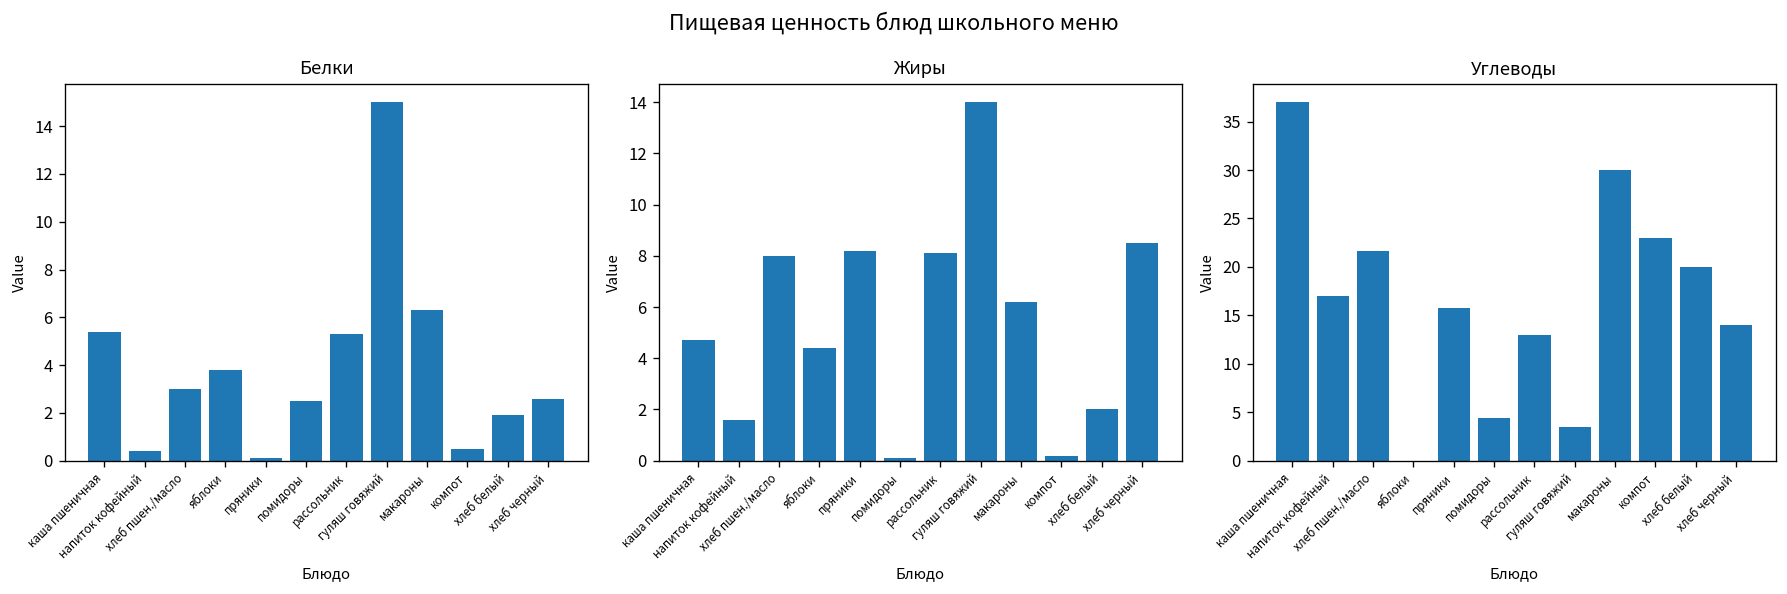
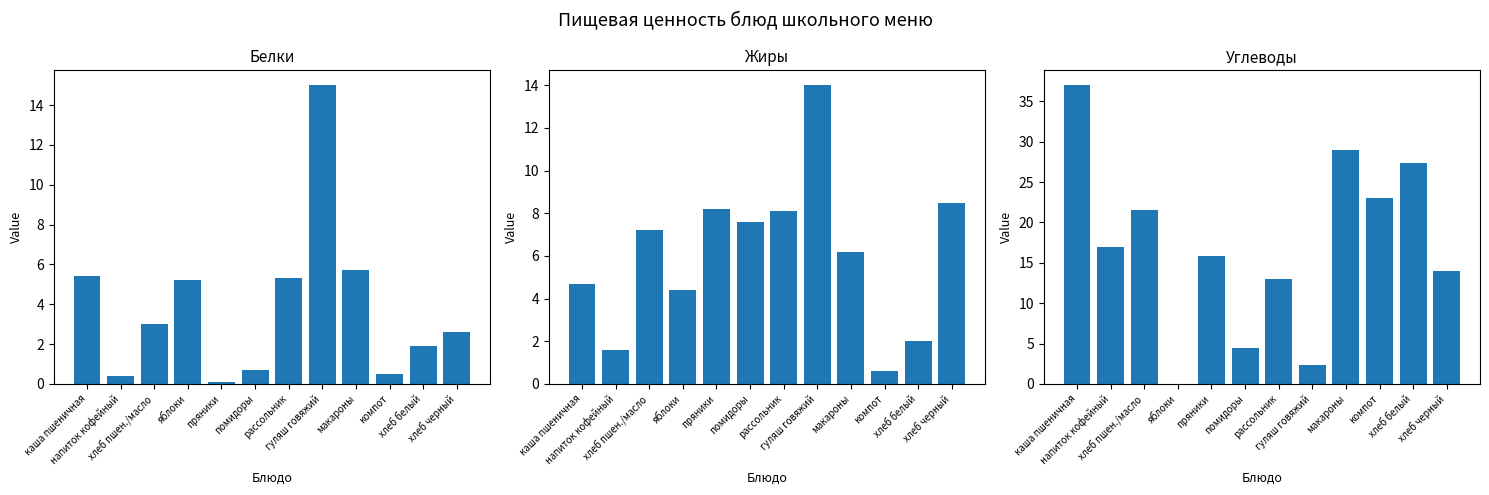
  {
    "Белки": {
      "каша пшеничная": 5.4,
      "напиток кофейный": 0.4,
      "хлеб пшен./масло": 3.0,
-     "яблоки": 3.8,
-     "помидоры": 2.5,
+     "яблоки": 5.2,
+     "помидоры": 0.7,
      "рассольник": 5.3,
      "гуляш говяжий": 15.0,
-     "макароны": 6.3,
+     "макароны": 5.7,
      "компот": 0.5,
      "хлеб белый": 1.9,
      "хлеб черный": 2.6
    },
    "Жиры": {
      "каша пшеничная": 4.7,
      "напиток кофейный": 1.6,
-     "хлеб пшен./масло": 8.0,
+     "хлеб пшен./масло": 7.2,
      "яблоки": 4.4,
      "пряники": 8.2,
-     "помидоры": 0.1,
+     "помидоры": 7.6,
      "рассольник": 8.1,
      "гуляш говяжий": 14.0,
      "макароны": 6.2,
-     "компот": 0.2,
+     "компот": 0.6,
      "хлеб белый": 2.0,
      "хлеб черный": 8.5
    },
    "Углеводы": {
      "каша пшеничная": 37,
      "напиток кофейный": 17,
      "хлеб пшен./масло": 22,
      "яблоки": 0,
      "пряники": 16,
      "помидоры": 4,
      "рассольник": 13,
-     "гуляш говяжий": 4,
-     "макароны": 30,
+     "гуляш говяжий": 2,
+     "макароны": 29,
      "компот": 23,
-     "хлеб белый": 20,
+     "хлеб белый": 27,
      "хлеб черный": 14
    }
  }
